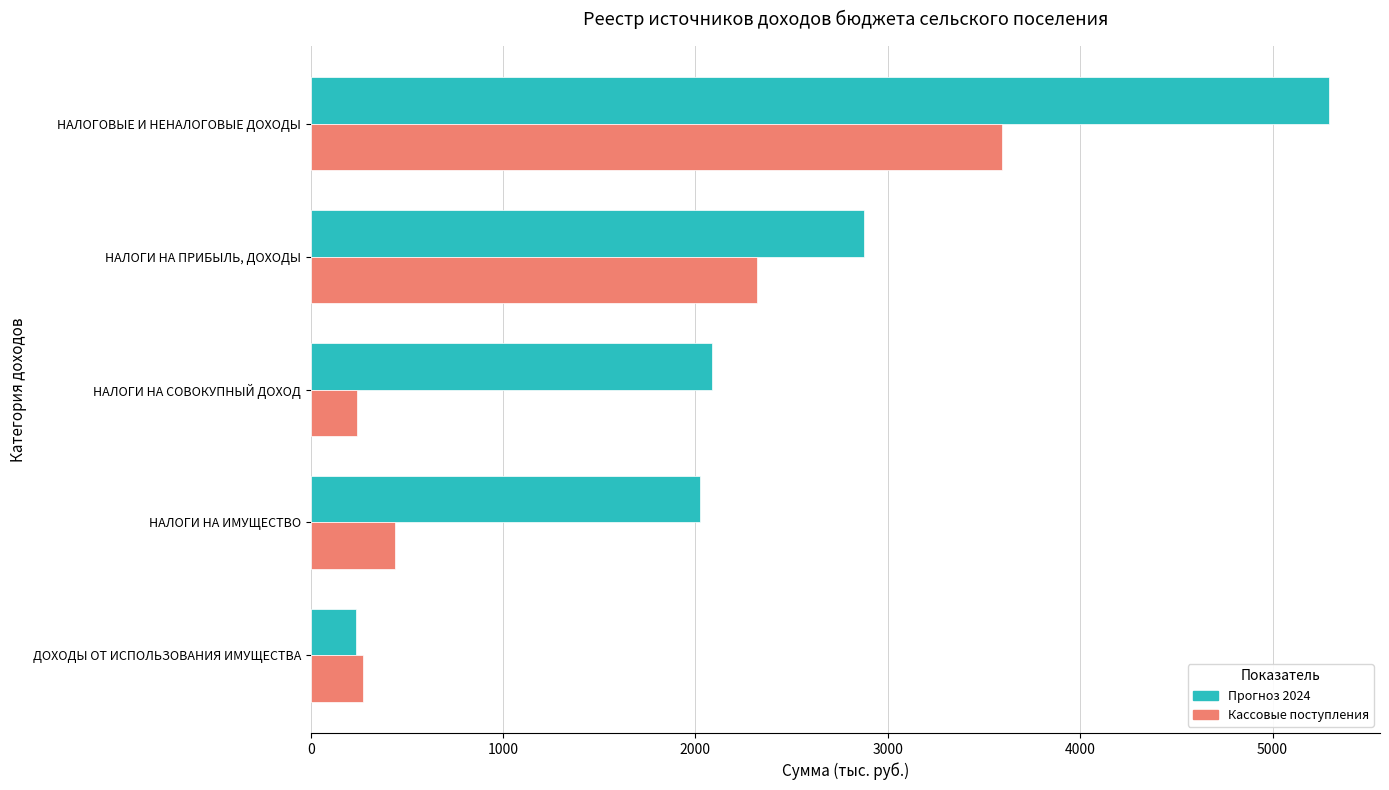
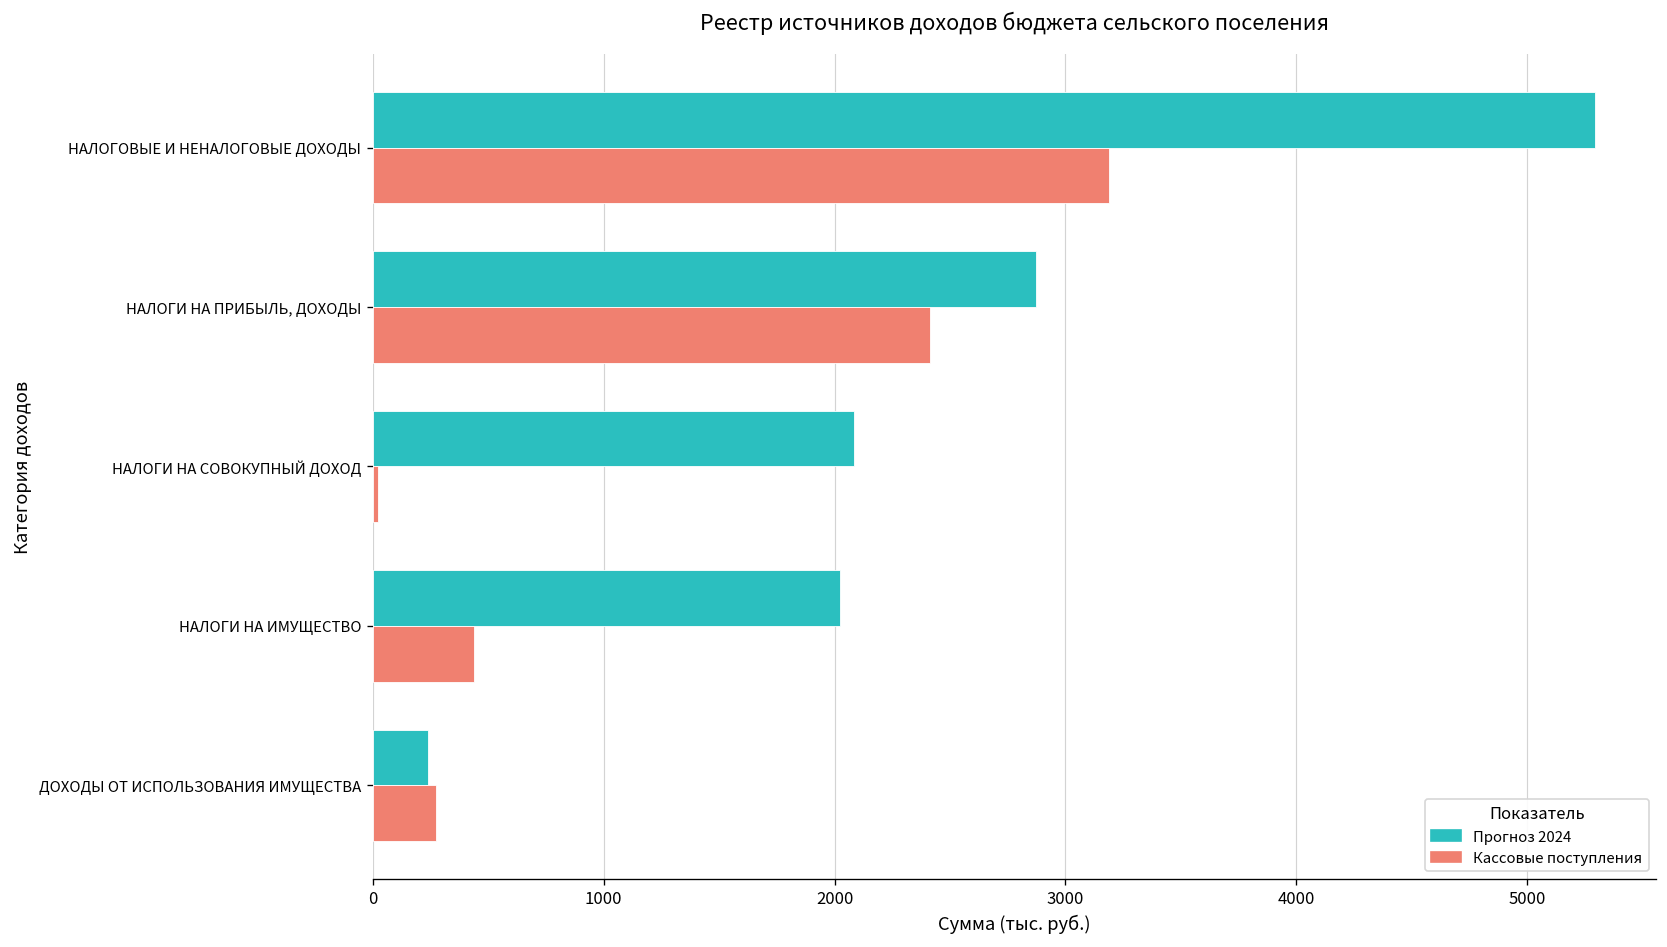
  {
    "Прогноз 2024": {
      "НАЛОГОВЫЕ И НЕНАЛОГОВЫЕ ДОХОДЫ": 5290,
      "НАЛОГИ НА ПРИБЫЛЬ, ДОХОДЫ": 2870,
      "НАЛОГИ НА СОВОКУПНЫЙ ДОХОД": 2090,
      "НАЛОГИ НА ИМУЩЕСТВО": 2020,
      "ДОХОДЫ ОТ ИСПОЛЬЗОВАНИЯ ИМУЩЕСТВА": 240
    },
    "Кассовые поступления": {
-     "НАЛОГОВЫЕ И НЕНАЛОГОВЫЕ ДОХОДЫ": 3590,
-     "НАЛОГИ НА ПРИБЫЛЬ, ДОХОДЫ": 2320,
-     "НАЛОГИ НА СОВОКУПНЫЙ ДОХОД": 240,
+     "НАЛОГОВЫЕ И НЕНАЛОГОВЫЕ ДОХОДЫ": 3190,
+     "НАЛОГИ НА ПРИБЫЛЬ, ДОХОДЫ": 2410,
+     "НАЛОГИ НА СОВОКУПНЫЙ ДОХОД": 20,
      "НАЛОГИ НА ИМУЩЕСТВО": 440,
      "ДОХОДЫ ОТ ИСПОЛЬЗОВАНИЯ ИМУЩЕСТВА": 270
    }
  }
